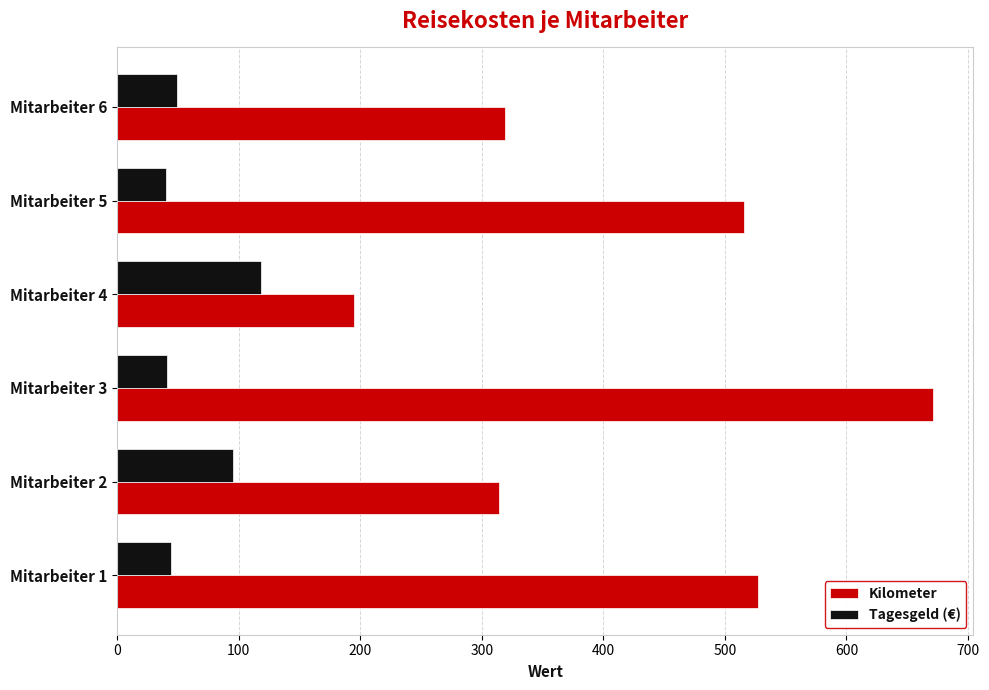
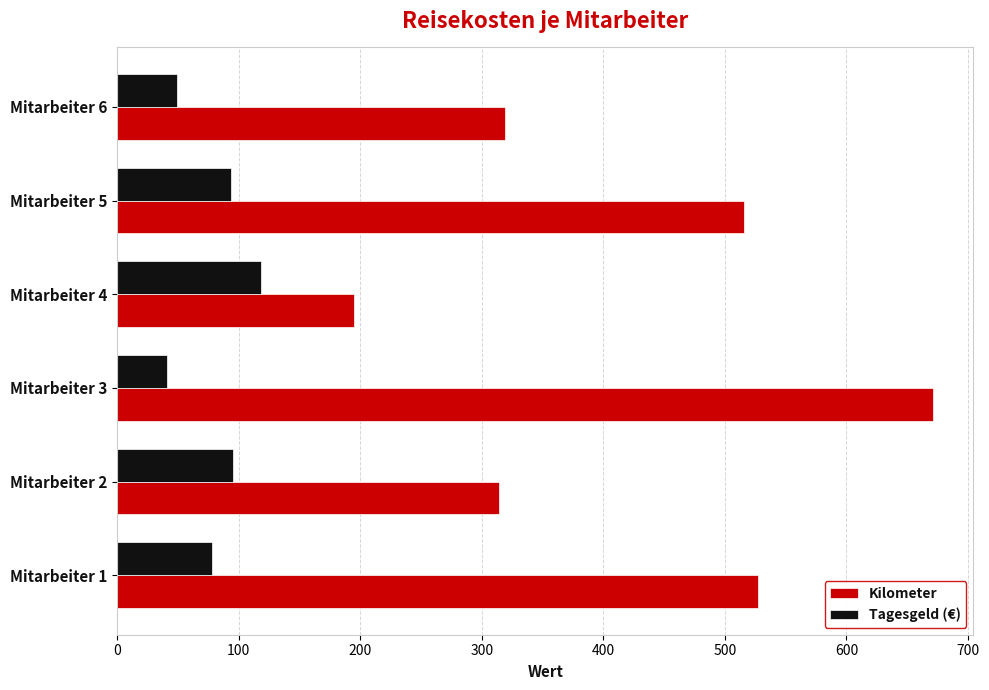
  {
    "Kilometer": {
      "Mitarbeiter 6": 319,
      "Mitarbeiter 5": 516,
      "Mitarbeiter 4": 195,
      "Mitarbeiter 3": 671,
      "Mitarbeiter 2": 314,
      "Mitarbeiter 1": 527
    },
    "Tagesgeld (€)": {
      "Mitarbeiter 6": 49,
-     "Mitarbeiter 5": 40,
+     "Mitarbeiter 5": 94,
      "Mitarbeiter 4": 118,
      "Mitarbeiter 3": 41,
      "Mitarbeiter 2": 95,
-     "Mitarbeiter 1": 44
+     "Mitarbeiter 1": 78
    }
  }
